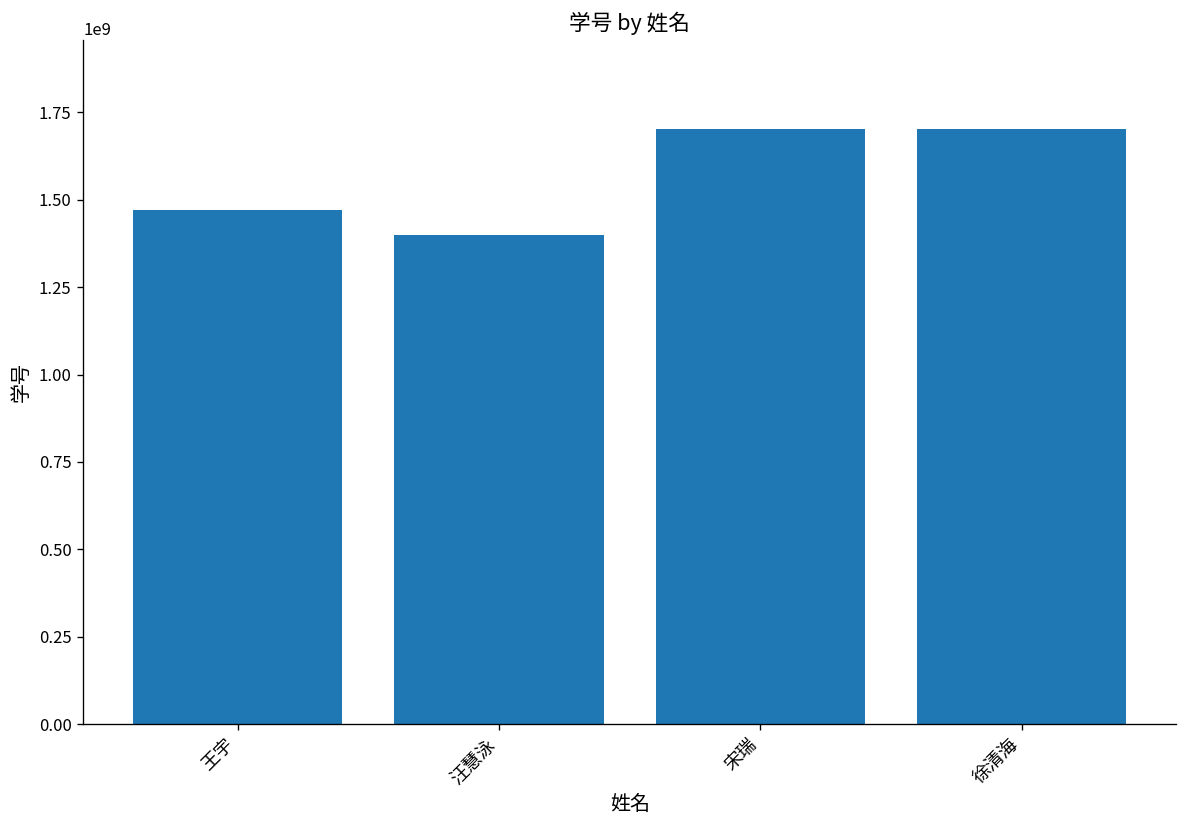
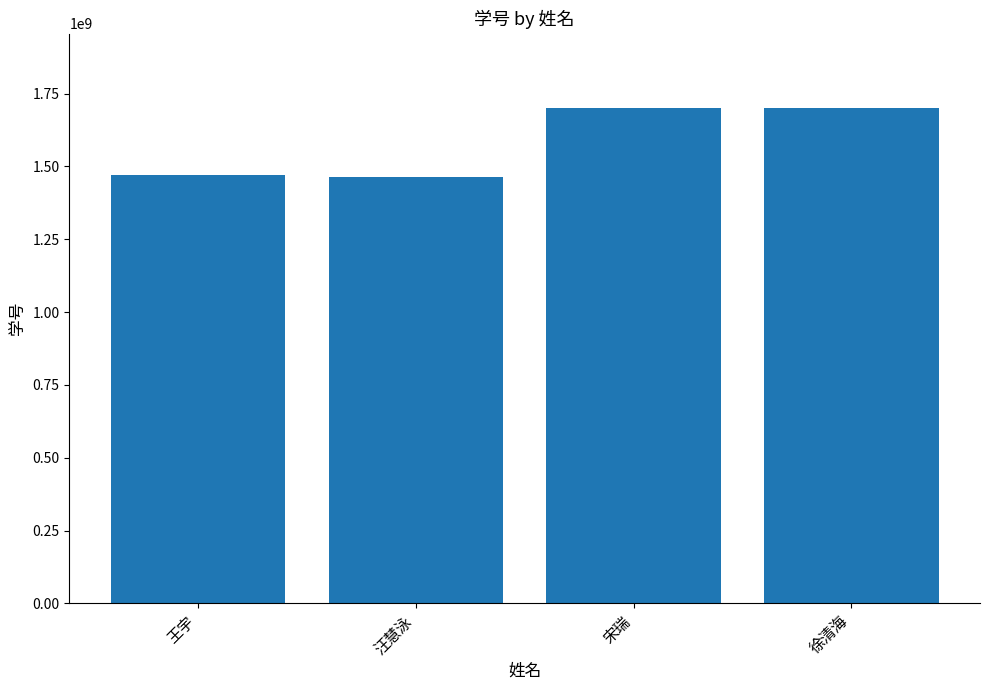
  {
    "王宇": 1470000000,
-   "汪慧泳": 1400000000,
+   "汪慧泳": 1460000000,
    "宋瑞": 1700000000,
    "徐清海": 1700000000
  }
